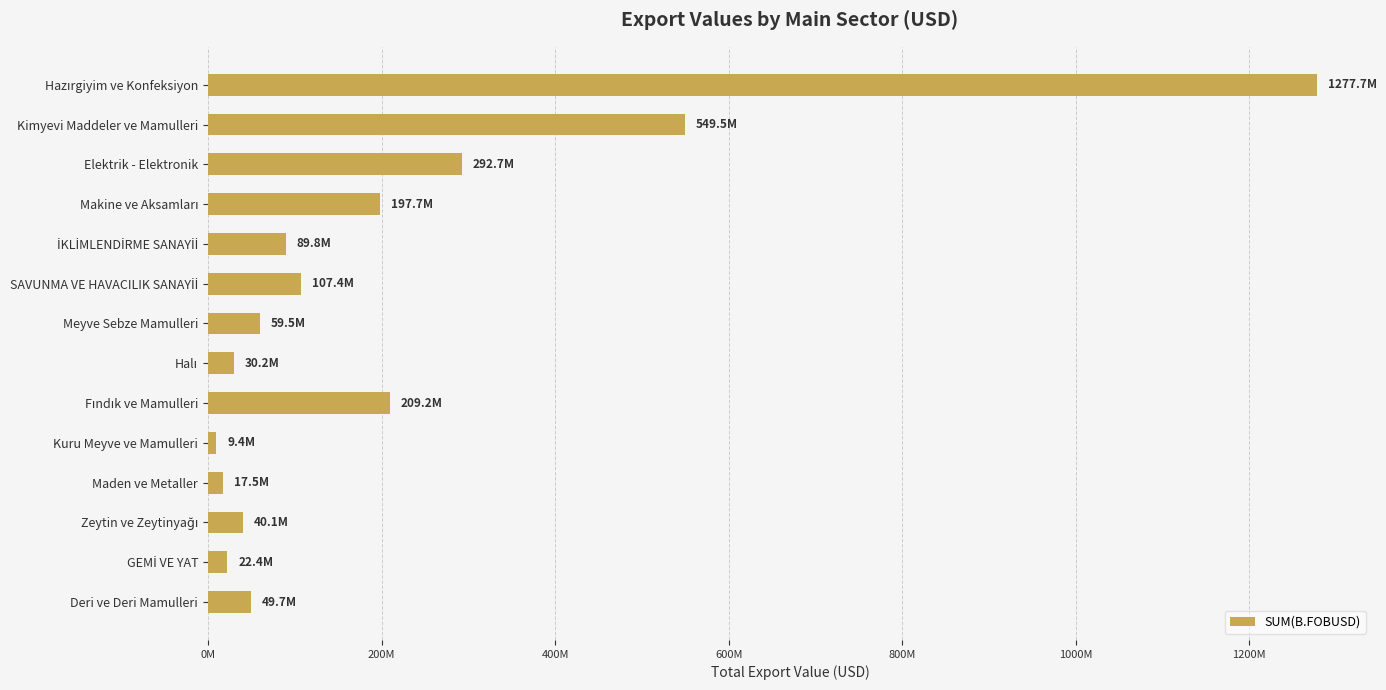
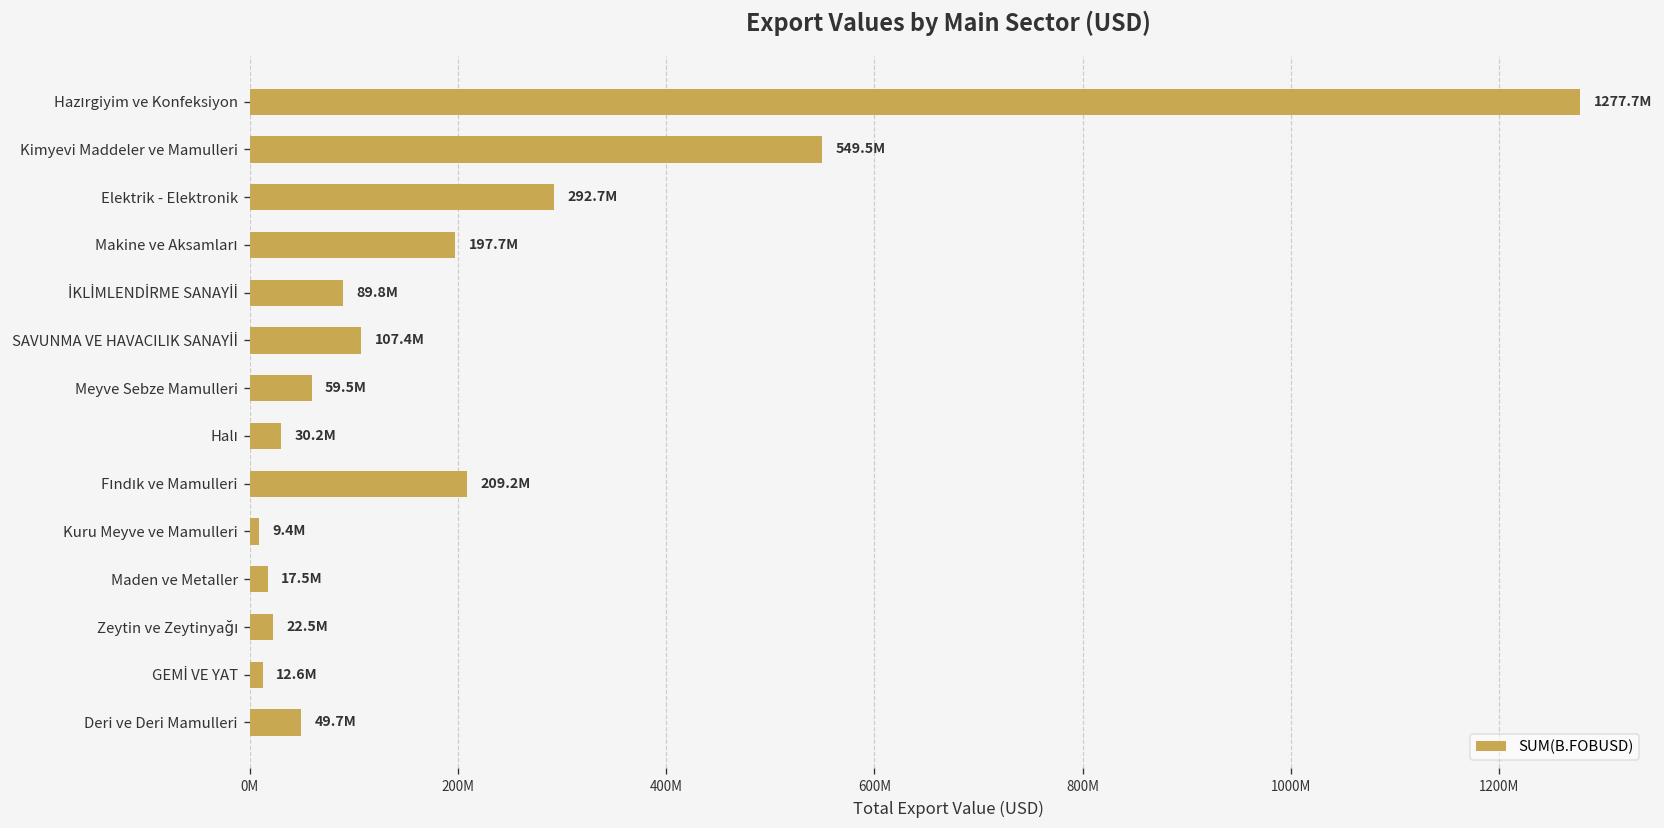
  {
    "Hazırgiyim ve Konfeksiyon": "1277.7M",
    "Kimyevi Maddeler ve Mamulleri": "549.5M",
    "Elektrik - Elektronik": "292.7M",
    "Makine ve Aksamları": "197.7M",
    "İKLİMLENDİRME SANAYİİ": "89.8M",
    "SAVUNMA VE HAVACILIK SANAYİİ": "107.4M",
    "Meyve Sebze Mamulleri": "59.5M",
    "Halı": "30.2M",
    "Fındık ve Mamulleri": "209.2M",
    "Kuru Meyve ve Mamulleri": "9.4M",
    "Maden ve Metaller": "17.5M",
-   "Zeytin ve Zeytinyağı": "40.1M",
-   "GEMİ VE YAT": "22.4M",
+   "Zeytin ve Zeytinyağı": "22.5M",
+   "GEMİ VE YAT": "12.6M",
    "Deri ve Deri Mamulleri": "49.7M"
  }
